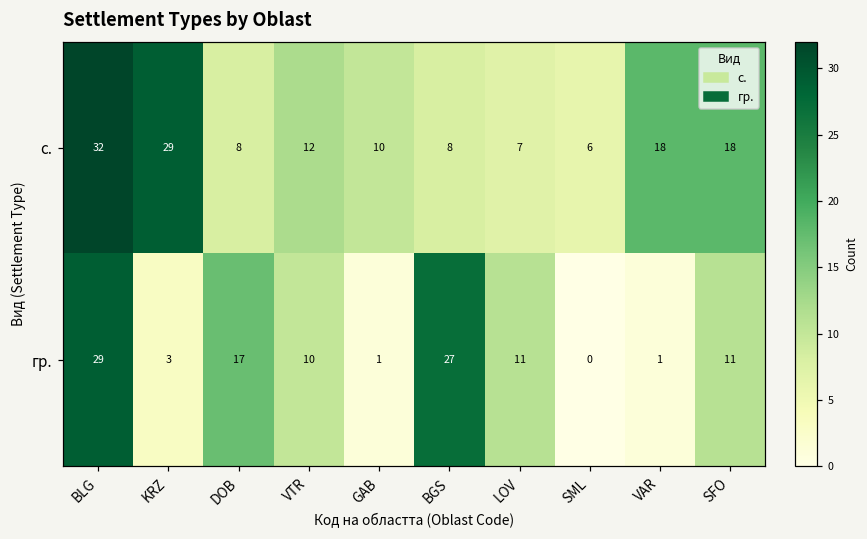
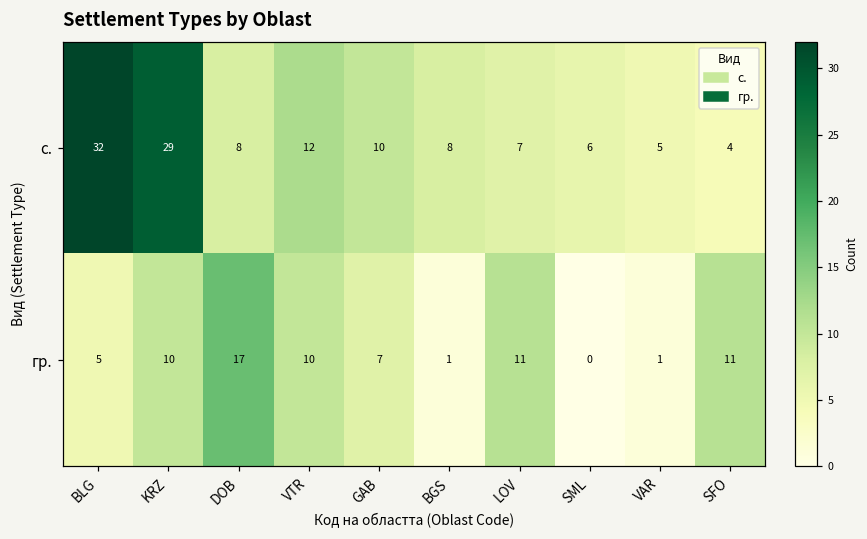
  {
    "с.": {
      "BLG": 32,
      "KRZ": 29,
      "DOB": 8,
      "VTR": 12,
      "GAB": 10,
      "BGS": 8,
      "LOV": 7,
      "SML": 6,
-     "VAR": 18,
-     "SFO": 18
+     "VAR": 5,
+     "SFO": 4
    },
    "гр.": {
-     "BLG": 29,
-     "KRZ": 3,
+     "BLG": 5,
+     "KRZ": 10,
      "DOB": 17,
      "VTR": 10,
-     "GAB": 1,
-     "BGS": 27,
+     "GAB": 7,
+     "BGS": 1,
      "LOV": 11,
      "SML": 0,
      "VAR": 1,
      "SFO": 11
    }
  }
